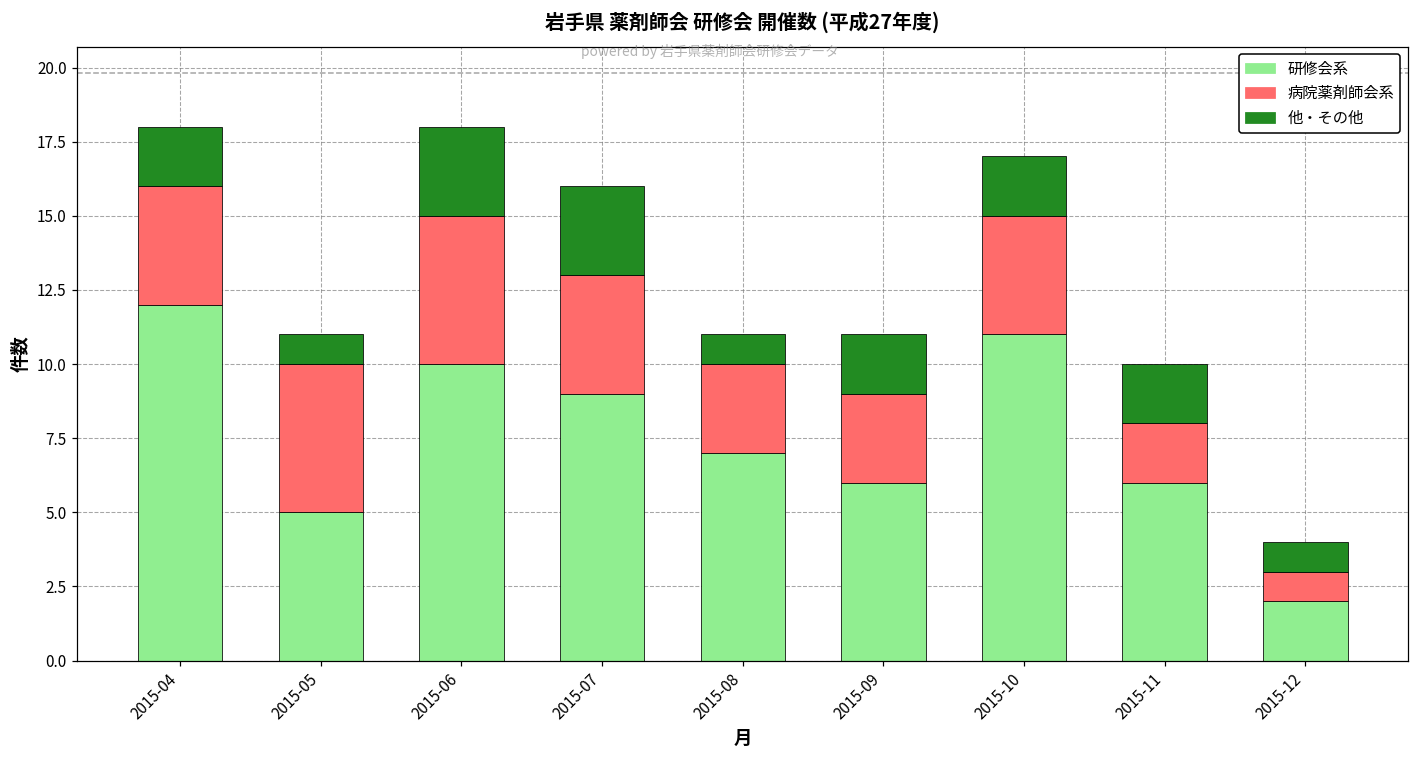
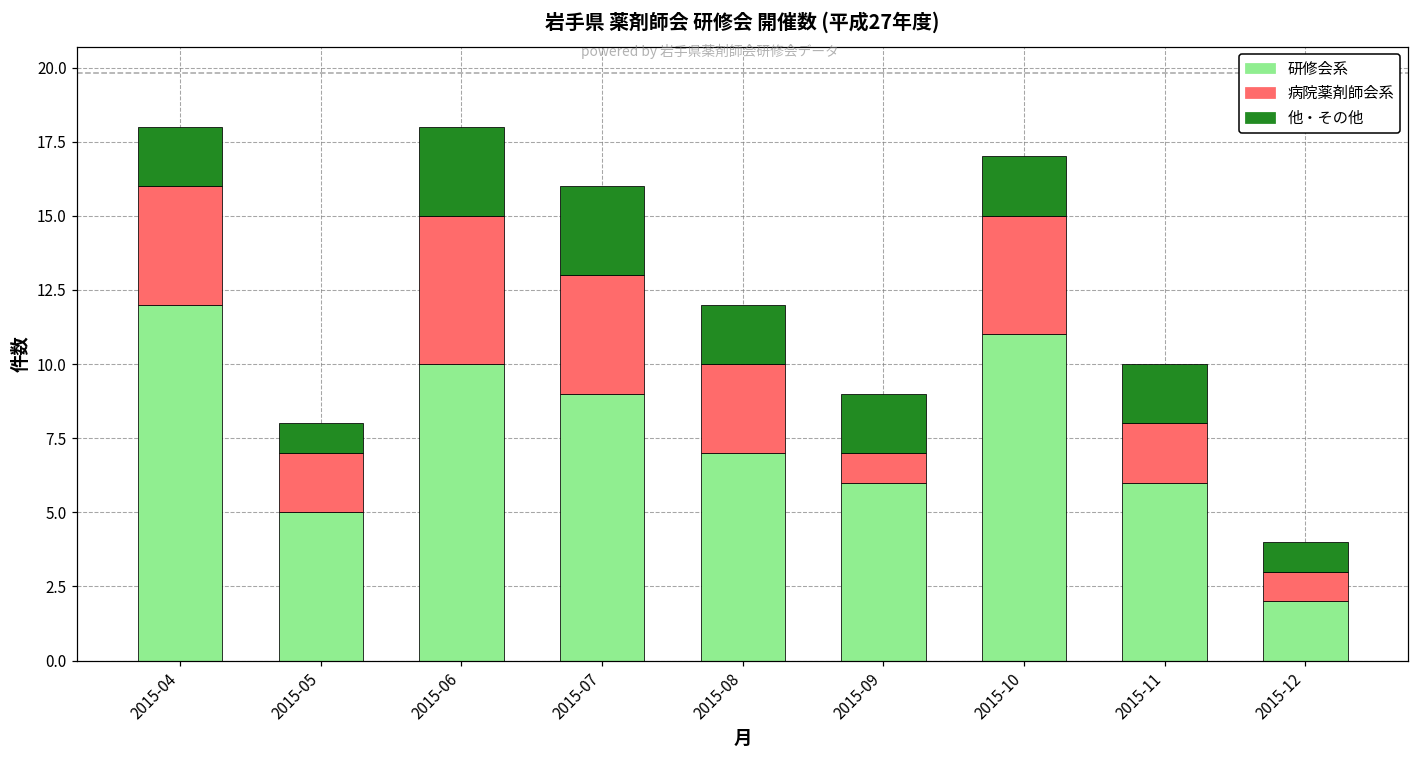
  {
    "研修会系": {
      "2015-04": 12,
      "2015-05": 5,
      "2015-06": 10,
      "2015-07": 9,
      "2015-08": 7,
      "2015-09": 6,
      "2015-10": 11,
      "2015-11": 6,
      "2015-12": 2
    },
    "病院薬剤師会系": {
      "2015-04": 4,
-     "2015-05": 5,
+     "2015-05": 2,
      "2015-06": 5,
      "2015-07": 4,
      "2015-08": 3,
-     "2015-09": 3,
+     "2015-09": 1,
      "2015-10": 4,
      "2015-11": 2,
      "2015-12": 1
    },
    "他・その他": {
      "2015-04": 2,
      "2015-05": 1,
      "2015-06": 3,
      "2015-07": 3,
-     "2015-08": 1,
+     "2015-08": 2,
      "2015-09": 2,
      "2015-10": 2,
      "2015-11": 2,
      "2015-12": 1
    }
  }
